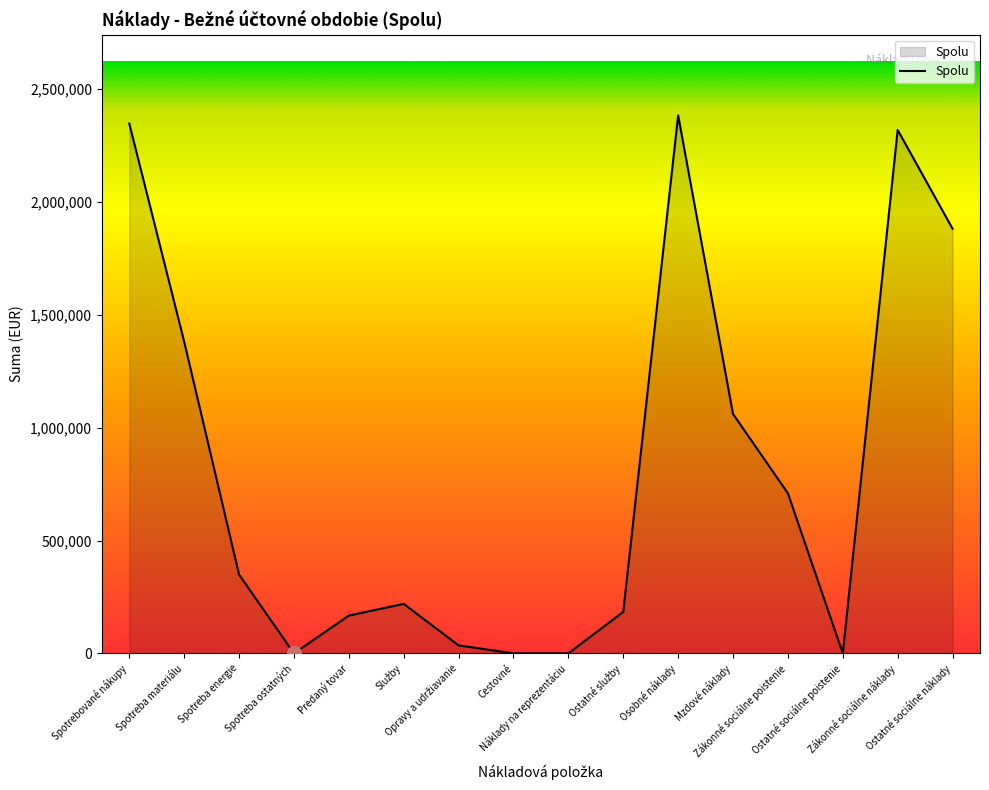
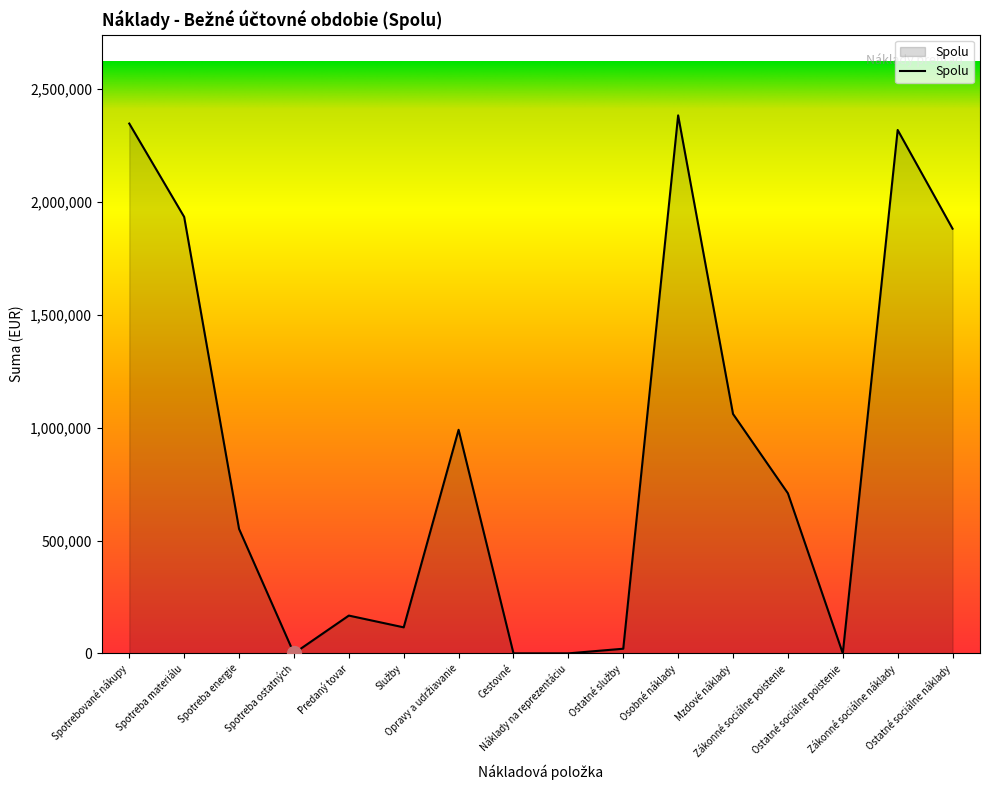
  {
    "Spolu": {
      "Spotrebované nákupy": "2,350,000",
-     "Spotreba materiálu": "1,380,000",
-     "Spotreba energie": "350,000",
+     "Spotreba materiálu": "1,930,000",
+     "Spotreba energie": "550,000",
      "Predaný tovar": "170,000",
-     "Služby": "220,000",
-     "Opravy a udržiavanie": "40,000",
+     "Služby": "120,000",
+     "Opravy a udržiavanie": "990,000",
      "Cestovné": "0",
      "Náklady na reprezentáciu": "0",
-     "Ostatné služby": "180,000",
+     "Ostatné služby": "20,000",
      "Osobné náklady": "2,380,000",
      "Mzdové náklady": "1,060,000",
      "Zákonné sociálne poistenie": "710,000",
      "Ostatné sociálne poistenie": "0",
      "Zákonné sociálne náklady": "2,320,000",
      "Ostatné sociálne náklady": "1,880,000"
    }
  }
